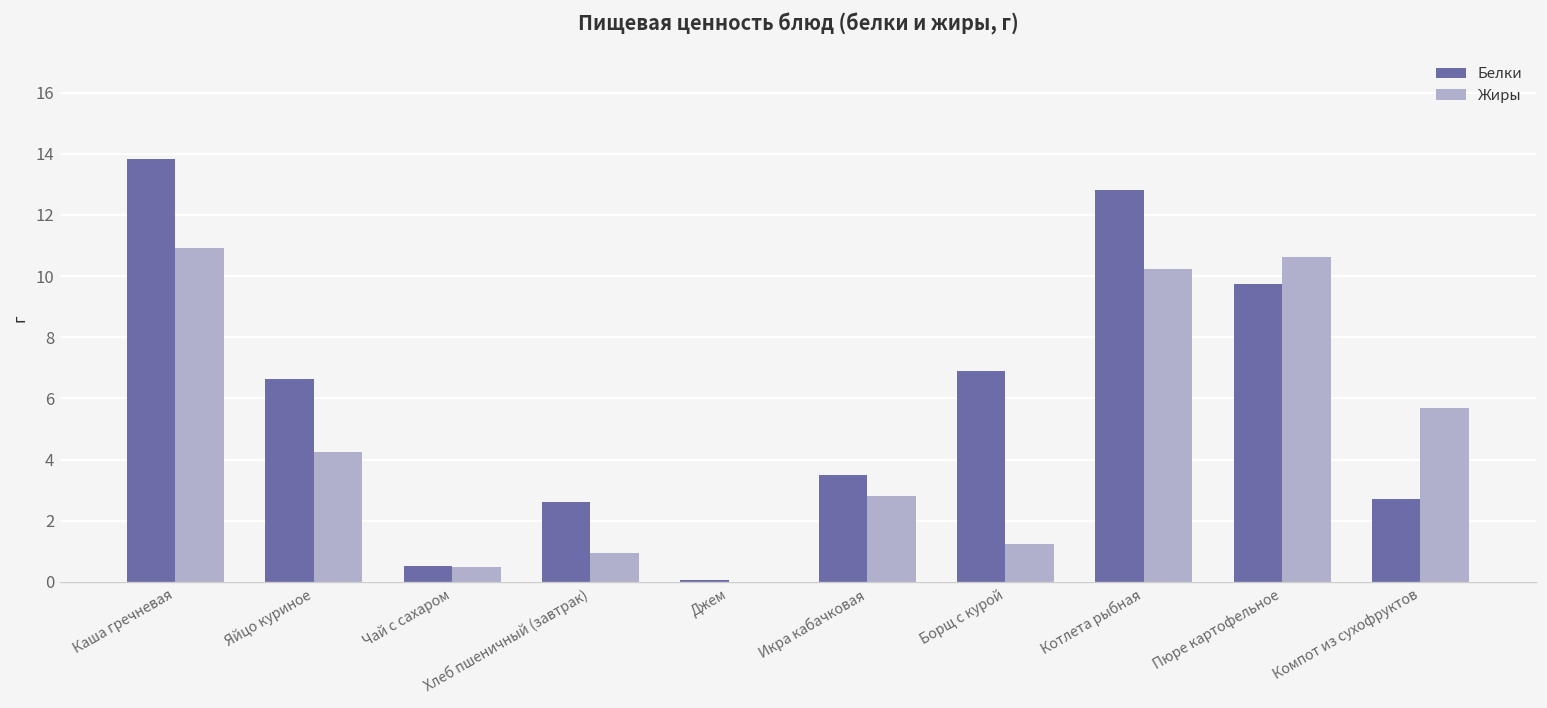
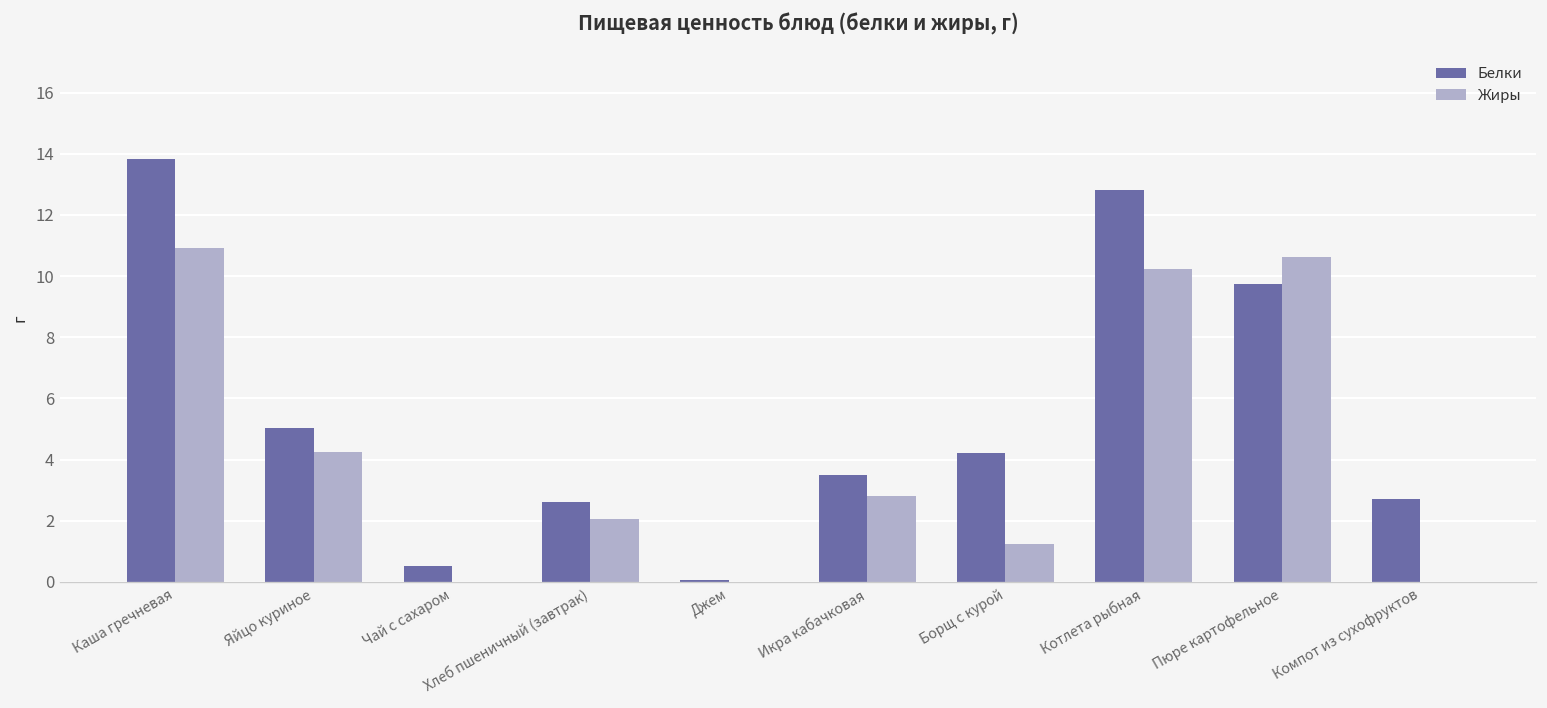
  {
    "Белки": {
      "Каша гречневая": 13.8,
-     "Яйцо куриное": 6.7,
+     "Яйцо куриное": 5.0,
      "Чай с сахаром": 0.5,
      "Хлеб пшеничный (завтрак)": 2.6,
      "Икра кабачковая": 3.5,
-     "Борщ с курой": 6.9,
+     "Борщ с курой": 4.2,
      "Котлета рыбная": 12.8,
      "Пюре картофельное": 9.7,
      "Компот из сухофруктов": 2.7
    },
    "Жиры": {
      "Каша гречневая": 10.9,
      "Яйцо куриное": 4.2,
-     "Чай с сахаром": 0.5,
-     "Хлеб пшеничный (завтрак)": 0.9,
+     "Чай с сахаром": 0.0,
+     "Хлеб пшеничный (завтрак)": 2.1,
      "Джем": 0.0,
      "Икра кабачковая": 2.8,
      "Борщ с курой": 1.2,
      "Котлета рыбная": 10.2,
      "Пюре картофельное": 10.6,
-     "Компот из сухофруктов": 5.7
+     "Компот из сухофруктов": 0.0
    }
  }
